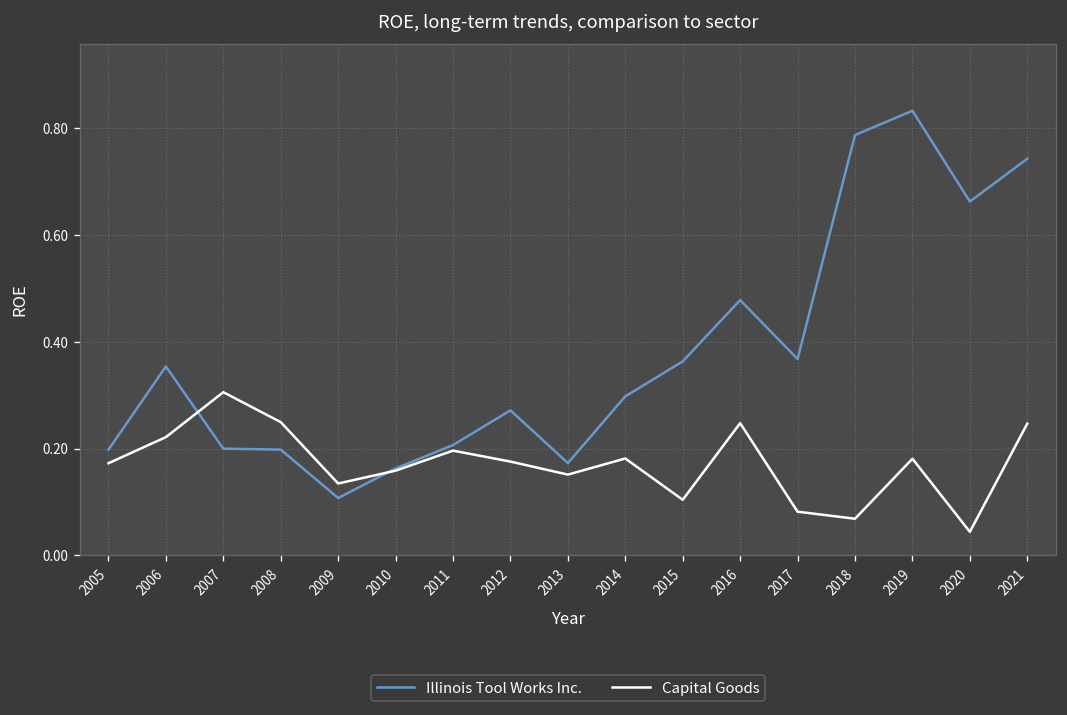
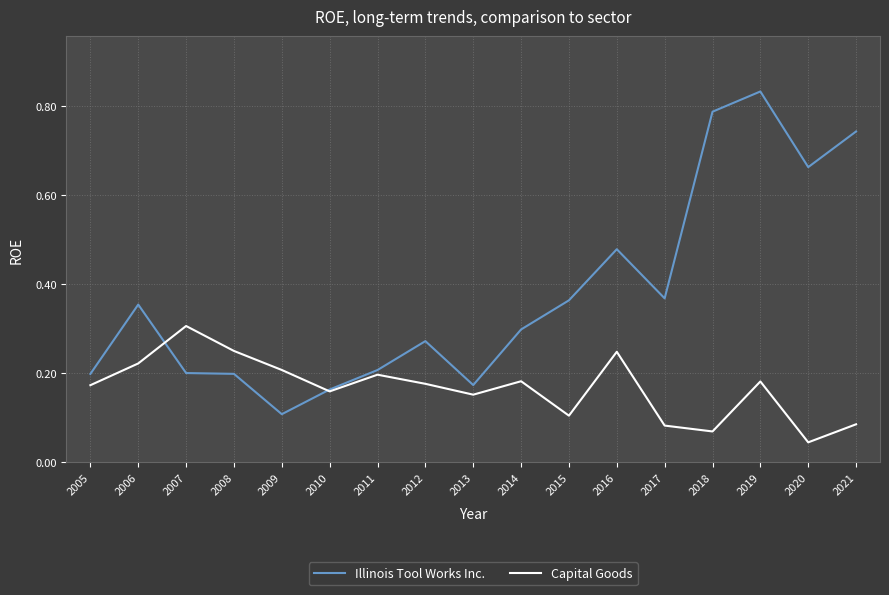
  {
    "Illinois Tool Works Inc.": {
      "2005": 0.20,
      "2006": 0.35,
      "2007": 0.20,
      "2008": 0.20,
      "2009": 0.11,
      "2011": 0.21,
      "2012": 0.27,
      "2013": 0.17,
      "2014": 0.30,
      "2015": 0.36,
      "2016": 0.48,
      "2017": 0.37,
      "2018": 0.79,
      "2019": 0.83,
      "2020": 0.66,
      "2021": 0.74
    },
    "Capital Goods": {
      "2005": 0.17,
      "2006": 0.22,
      "2007": 0.31,
      "2008": 0.25,
-     "2009": 0.13,
+     "2009": 0.21,
      "2011": 0.20,
      "2012": 0.18,
      "2013": 0.15,
      "2014": 0.18,
      "2015": 0.10,
      "2016": 0.25,
      "2017": 0.08,
      "2018": 0.07,
      "2019": 0.18,
      "2020": 0.04,
-     "2021": 0.25
+     "2021": 0.08
    }
  }
